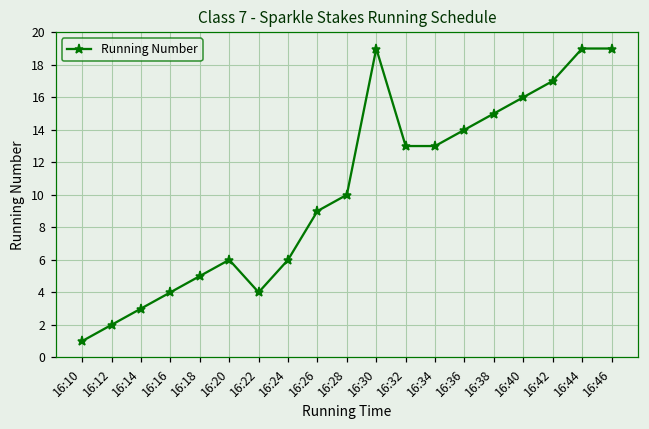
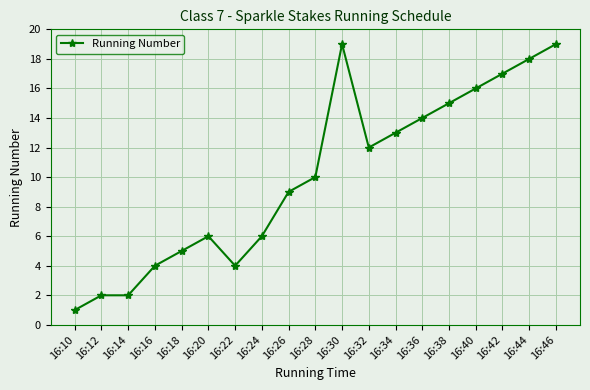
  {
    "16:10": 1,
    "16:12": 2,
-   "16:14": 3,
+   "16:14": 2,
    "16:16": 4,
    "16:18": 5,
    "16:20": 6,
    "16:22": 4,
    "16:24": 6,
    "16:26": 9,
    "16:28": 10,
    "16:30": 19,
-   "16:32": 13,
+   "16:32": 12,
    "16:34": 13,
    "16:36": 14,
    "16:38": 15,
    "16:40": 16,
    "16:42": 17,
-   "16:44": 19,
+   "16:44": 18,
    "16:46": 19
  }
